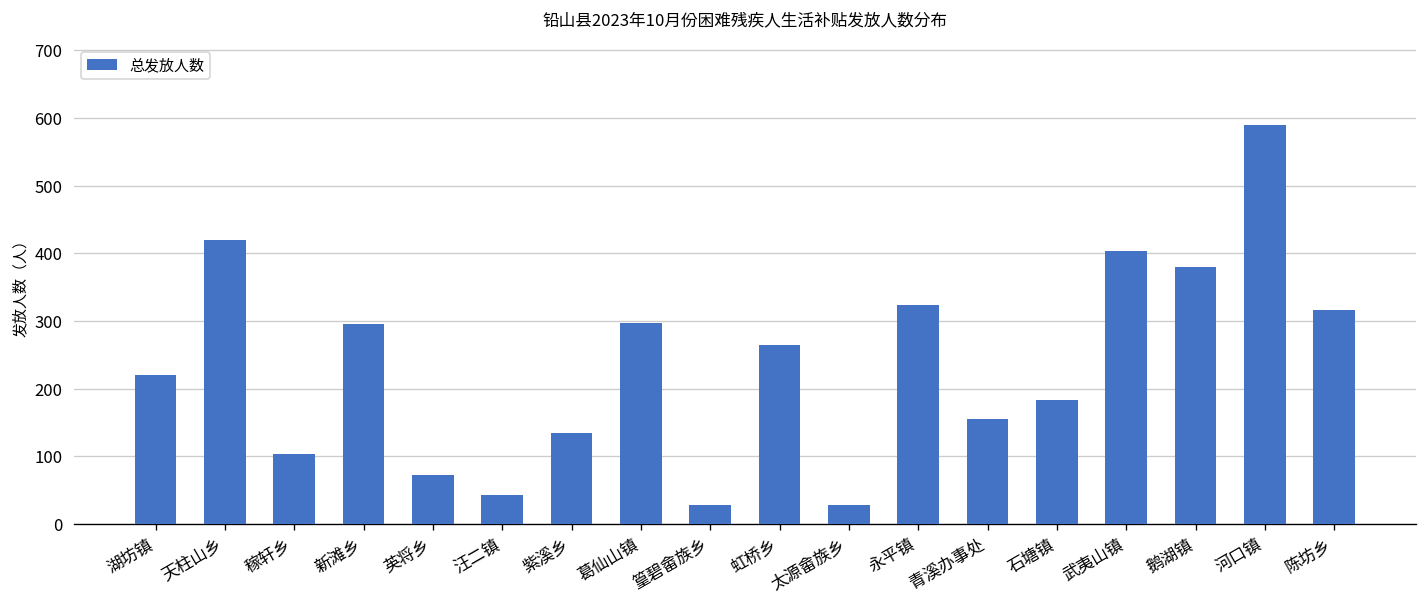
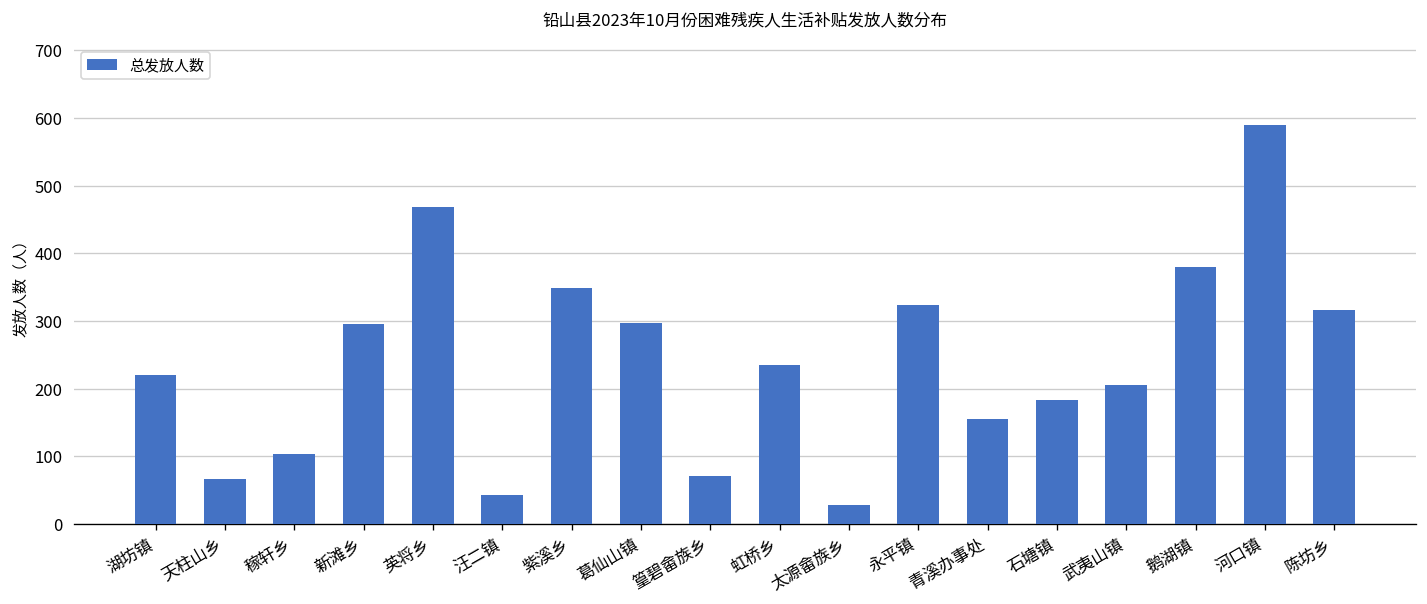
  {
    "湖坊镇": 220,
-   "天柱山乡": 420,
+   "天柱山乡": 70,
    "稼轩乡": 100,
    "新滩乡": 300,
-   "英将乡": 70,
+   "英将乡": 470,
    "汪二镇": 40,
-   "紫溪乡": 140,
+   "紫溪乡": 350,
    "葛仙山镇": 300,
-   "篁碧畲族乡": 30,
-   "虹桥乡": 260,
+   "篁碧畲族乡": 70,
+   "虹桥乡": 240,
    "太源畲族乡": 30,
    "永平镇": 320,
    "青溪办事处": 160,
    "石塘镇": 180,
-   "武夷山镇": 400,
+   "武夷山镇": 210,
    "鹅湖镇": 380,
    "河口镇": 590,
    "陈坊乡": 320
  }
